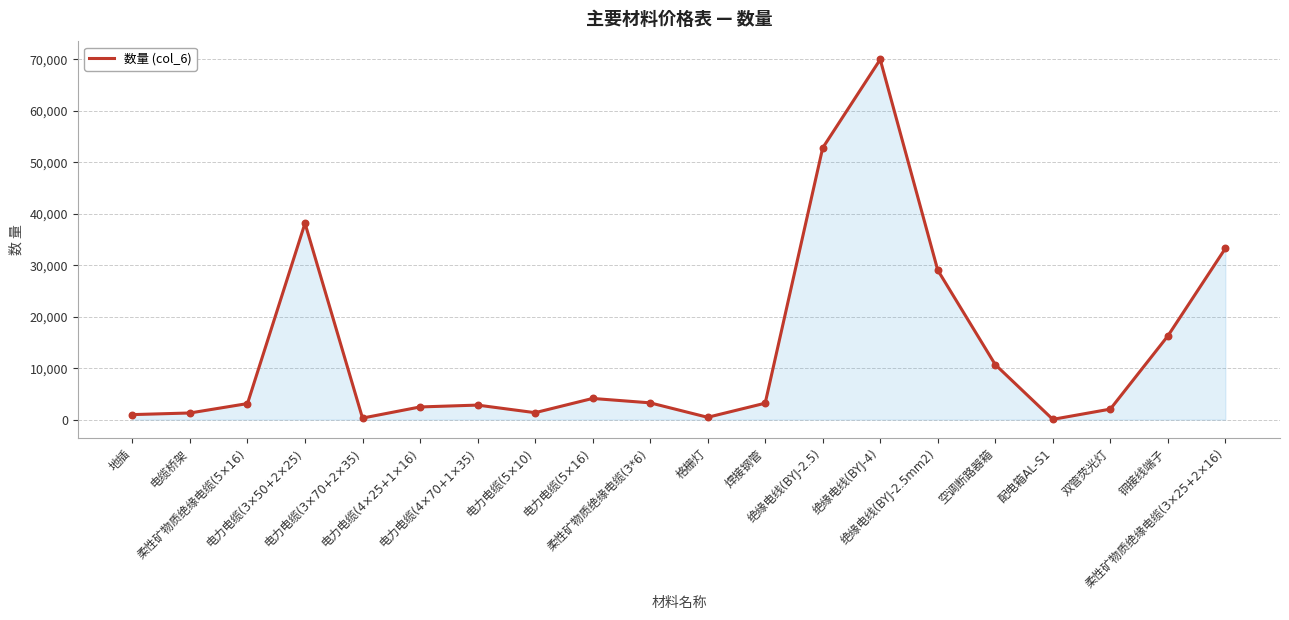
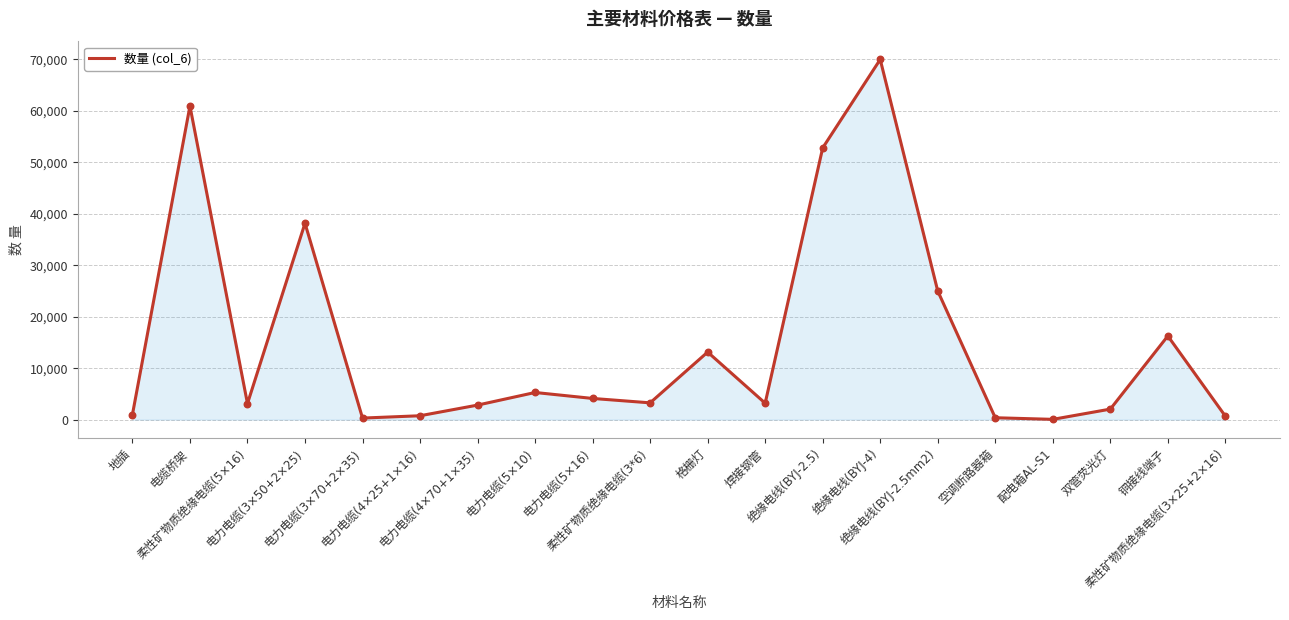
  {
    "地插": "1,000",
-   "电缆桥架": "1,000",
+   "电缆桥架": "61,000",
    "柔性矿物质绝缘电缆(5×16)": "3,000",
    "电力电缆(3×50+2×25)": "38,000",
    "电力电缆(3×70+2×35)": "0",
-   "电力电缆(4×25+1×16)": "2,000",
+   "电力电缆(4×25+1×16)": "1,000",
    "电力电缆(4×70+1×35)": "3,000",
-   "电力电缆(5×10)": "1,000",
+   "电力电缆(5×10)": "5,000",
    "电力电缆(5×16)": "4,000",
    "柔性矿物质绝缘电缆(3*6)": "3,000",
-   "格栅灯": "0",
+   "格栅灯": "13,000",
    "焊接钢管": "3,000",
    "绝缘电线(BYJ-2.5)": "53,000",
    "绝缘电线(BYJ-4)": "70,000",
-   "绝缘电线(BYJ-2.5mm2)": "29,000",
-   "空调断路器箱": "11,000",
+   "绝缘电线(BYJ-2.5mm2)": "25,000",
+   "空调断路器箱": "0",
    "配电箱AL-S1": "0",
    "双管荧光灯": "2,000",
    "铜接线端子": "16,000",
-   "柔性矿物质绝缘电缆(3×25+2×16)": "33,000"
+   "柔性矿物质绝缘电缆(3×25+2×16)": "1,000"
  }
